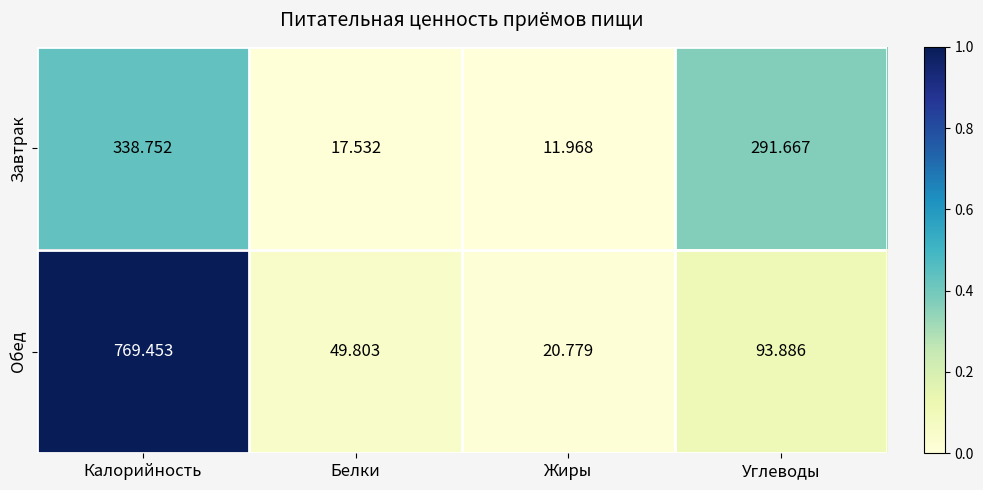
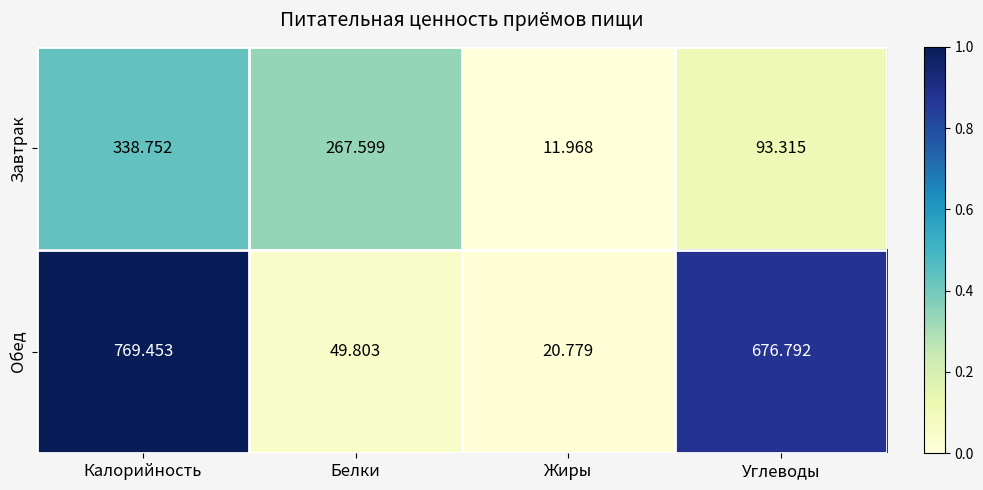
  {
    "Завтрак": {
      "Калорийность": 338.752,
-     "Белки": 17.532,
+     "Белки": 267.599,
      "Жиры": 11.968,
-     "Углеводы": 291.667
+     "Углеводы": 93.315
    },
    "Обед": {
      "Калорийность": 769.453,
      "Белки": 49.803,
      "Жиры": 20.779,
-     "Углеводы": 93.886
+     "Углеводы": 676.792
    }
  }
